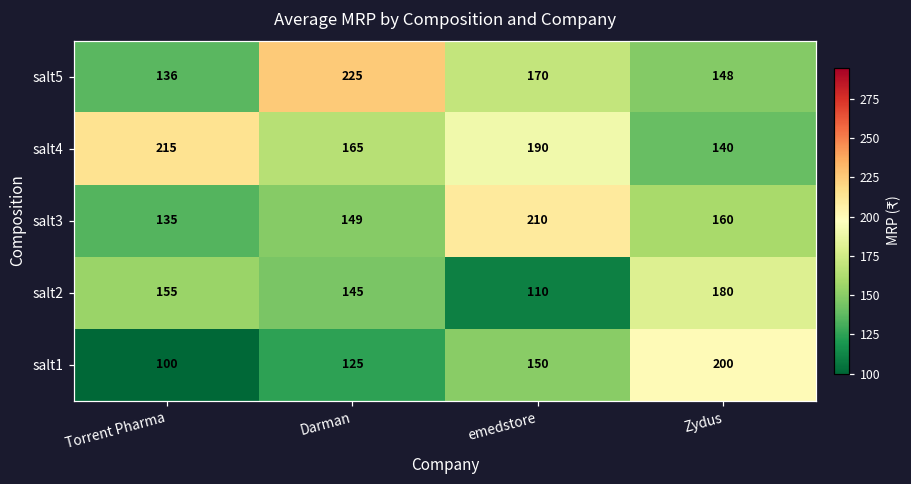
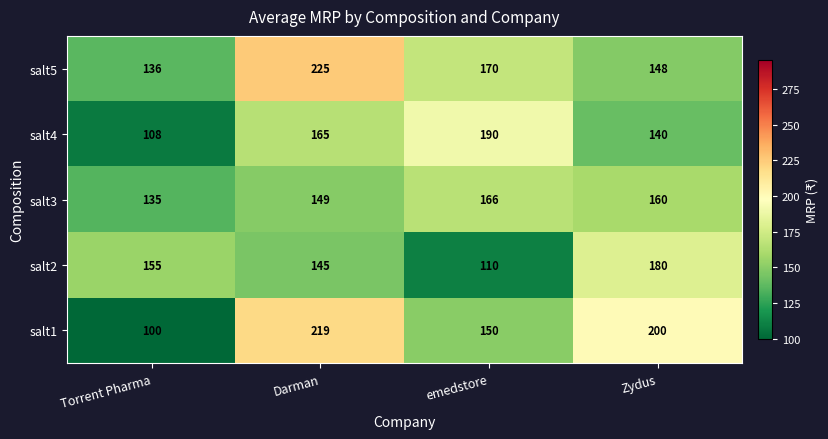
  {
    "salt5": {
      "Torrent Pharma": 136,
      "Darman": 225,
      "emedstore": 170,
      "Zydus": 148
    },
    "salt4": {
-     "Torrent Pharma": 215,
+     "Torrent Pharma": 108,
      "Darman": 165,
      "emedstore": 190,
      "Zydus": 140
    },
    "salt3": {
      "Torrent Pharma": 135,
      "Darman": 149,
-     "emedstore": 210,
+     "emedstore": 166,
      "Zydus": 160
    },
    "salt2": {
      "Torrent Pharma": 155,
      "Darman": 145,
      "emedstore": 110,
      "Zydus": 180
    },
    "salt1": {
      "Torrent Pharma": 100,
-     "Darman": 125,
+     "Darman": 219,
      "emedstore": 150,
      "Zydus": 200
    }
  }
